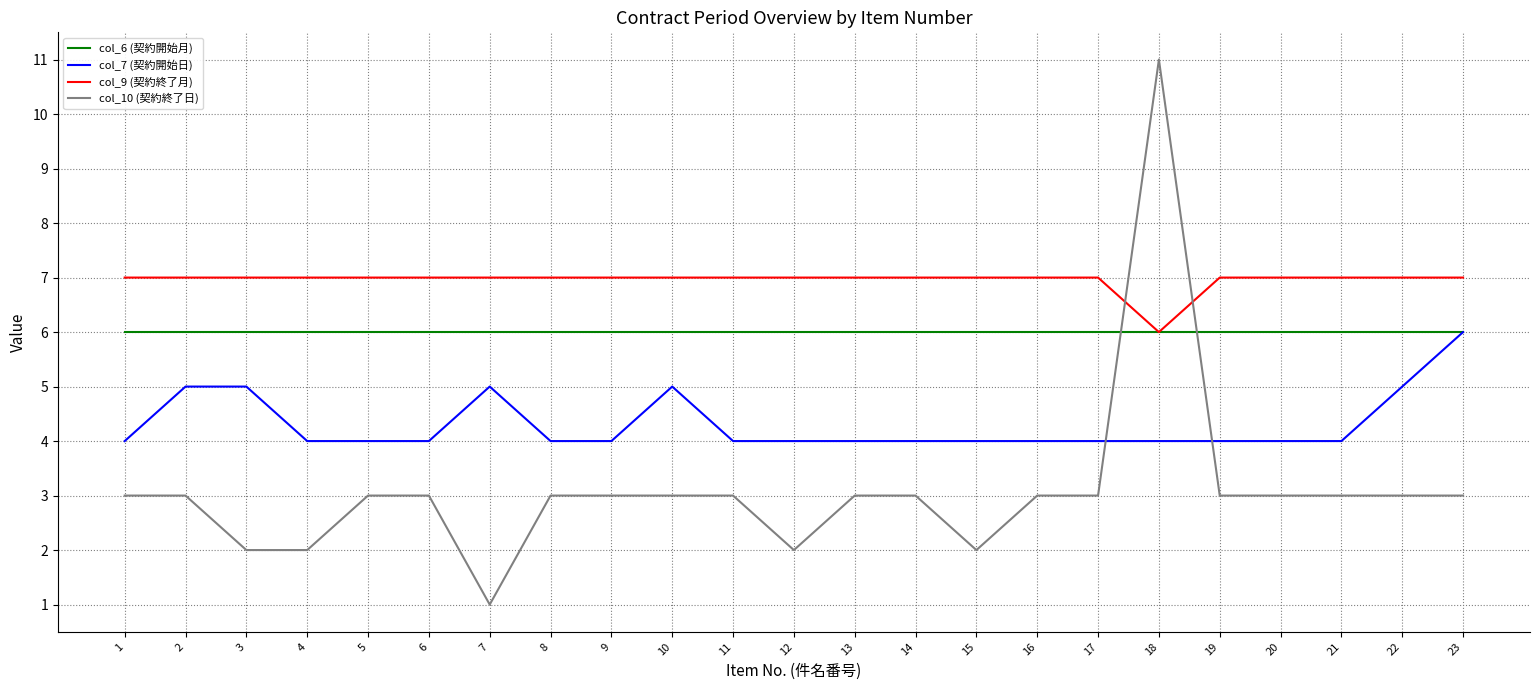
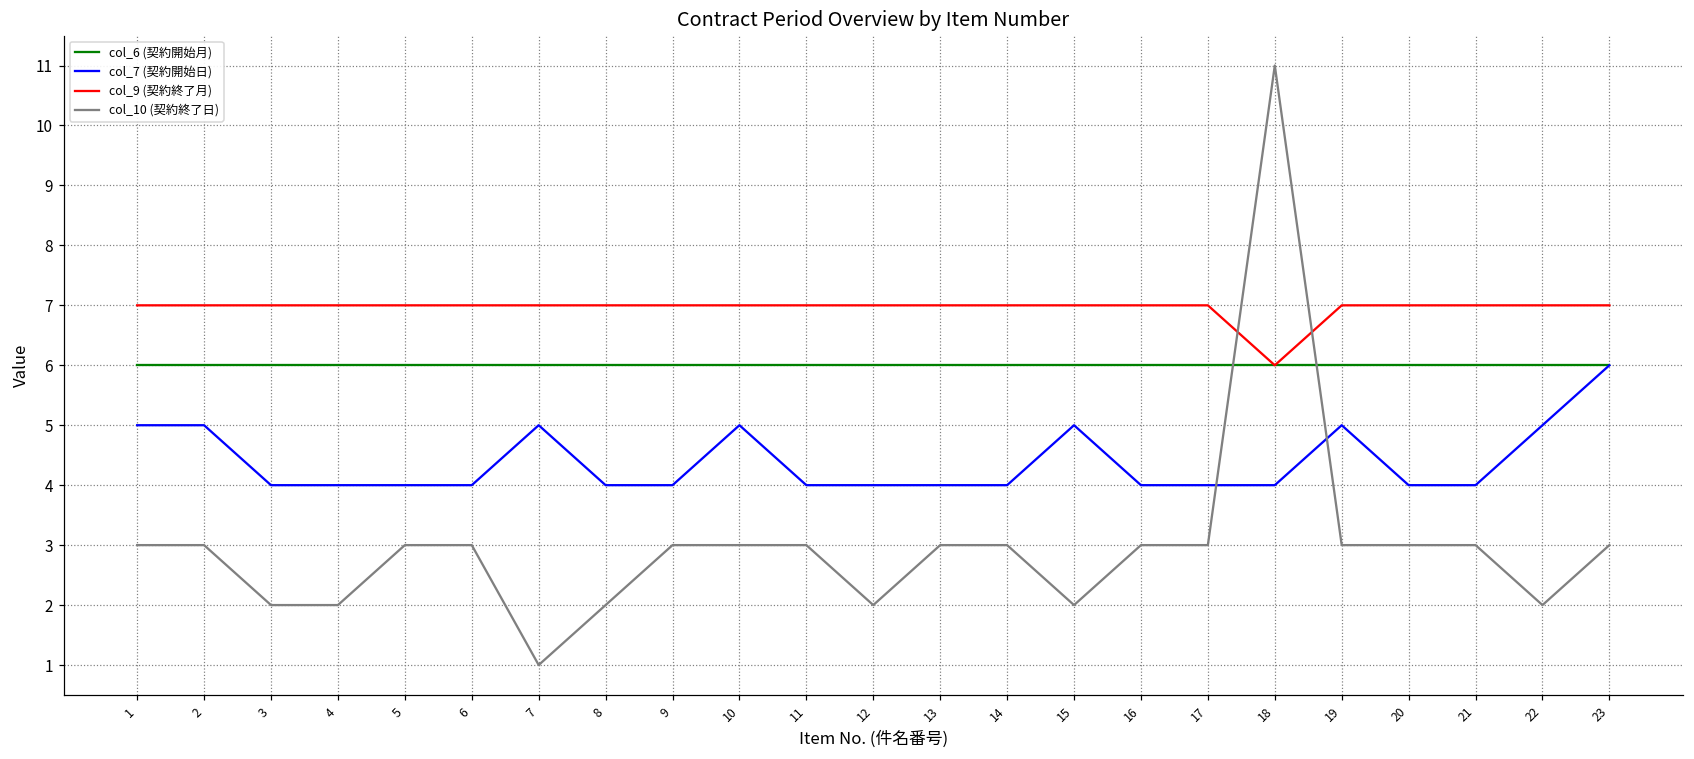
  {
    "col_6 (契約開始月)": {
      "1": 6,
      "2": 6,
      "3": 6,
      "4": 6,
      "5": 6,
      "6": 6,
      "7": 6,
      "8": 6,
      "9": 6,
      "10": 6,
      "11": 6,
      "12": 6,
      "13": 6,
      "14": 6,
      "15": 6,
      "16": 6,
      "17": 6,
      "19": 6,
      "20": 6,
      "21": 6,
      "22": 6
    },
    "col_7 (契約開始日)": {
-     "1": 4,
+     "1": 5,
      "2": 5,
-     "3": 5,
+     "3": 4,
      "4": 4,
      "5": 4,
      "6": 4,
      "7": 5,
      "8": 4,
      "9": 4,
      "10": 5,
      "11": 4,
      "12": 4,
      "13": 4,
      "14": 4,
-     "15": 4,
+     "15": 5,
      "16": 4,
      "17": 4,
      "18": 4,
-     "19": 4,
+     "19": 5,
      "20": 4,
      "21": 4,
      "22": 5
    },
    "col_9 (契約終了月)": {
      "1": 7,
      "2": 7,
      "3": 7,
      "4": 7,
      "5": 7,
      "6": 7,
      "7": 7,
      "8": 7,
      "9": 7,
      "10": 7,
      "11": 7,
      "12": 7,
      "13": 7,
      "14": 7,
      "15": 7,
      "16": 7,
      "17": 7,
      "19": 7,
      "20": 7,
      "21": 7,
      "22": 7,
      "23": 7
    },
    "col_10 (契約終了日)": {
      "1": 3,
      "2": 3,
      "3": 2,
      "4": 2,
      "5": 3,
      "6": 3,
      "7": 1,
-     "8": 3,
+     "8": 2,
      "9": 3,
      "10": 3,
      "11": 3,
      "12": 2,
      "13": 3,
      "14": 3,
      "15": 2,
      "16": 3,
      "17": 3,
      "18": 11,
      "19": 3,
      "20": 3,
      "21": 3,
-     "22": 3,
+     "22": 2,
      "23": 3
    }
  }
